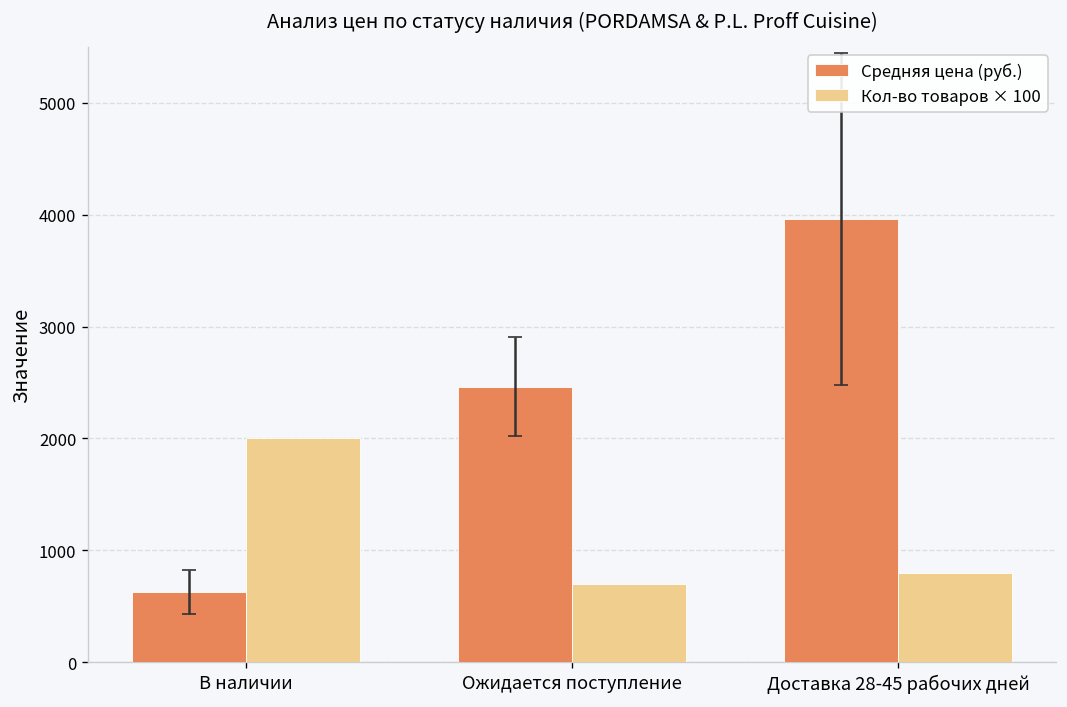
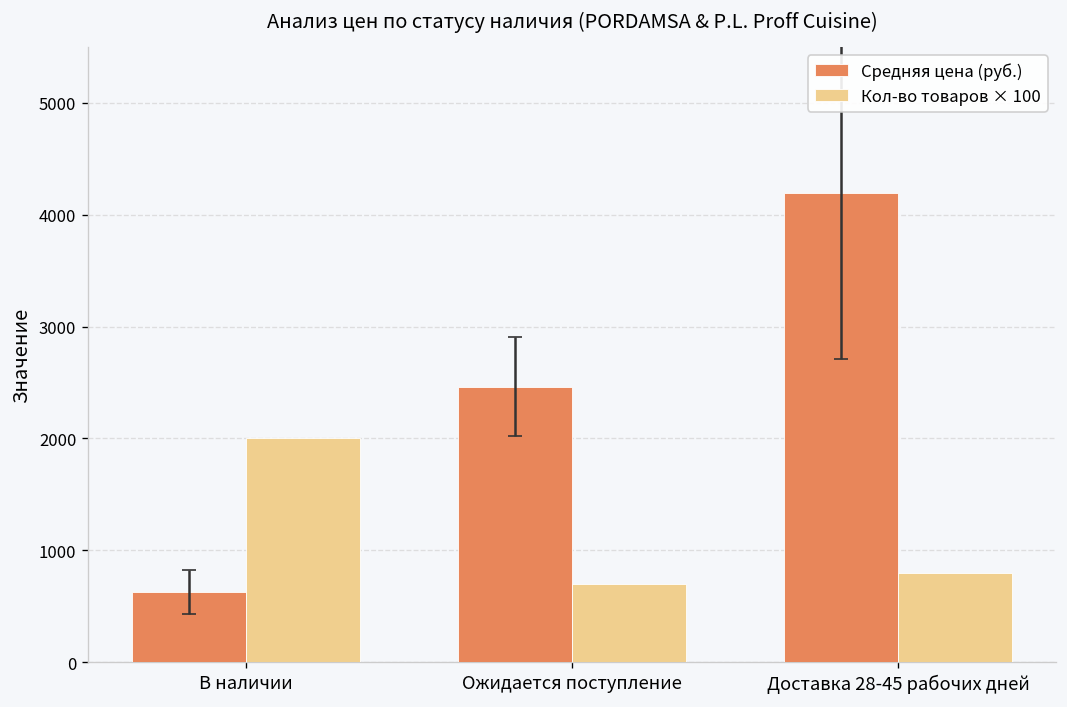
  {
    "Средняя цена (руб.)": {
      "В наличии": 600,
      "Ожидается поступление": 2500,
-     "Доставка 28-45 рабочих дней": 4000
+     "Доставка 28-45 рабочих дней": 4200
    },
    "Кол-во товаров × 100": {
      "В наличии": 2000,
      "Ожидается поступление": 700,
      "Доставка 28-45 рабочих дней": 800
    }
  }
